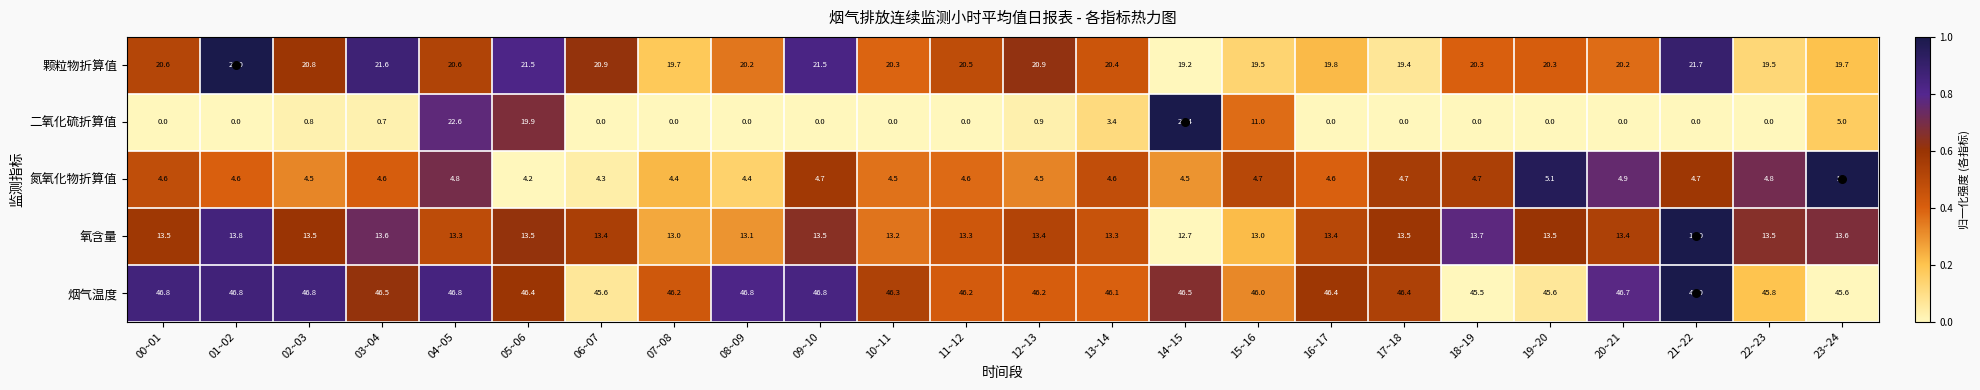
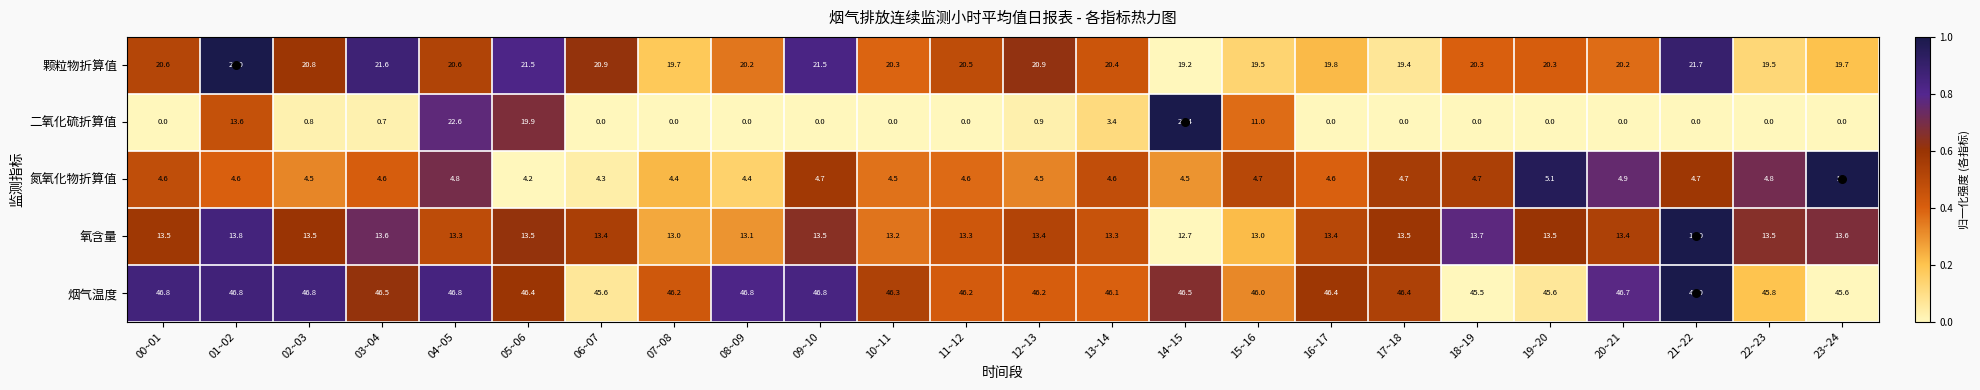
  {
    "颗粒物折算值": {
      "00~01": 20.6,
      "02~03": 20.8,
      "03~04": 21.6,
      "04~05": 20.6,
      "05~06": 21.5,
      "06~07": 20.9,
      "07~08": 19.7,
      "08~09": 20.2,
      "09~10": 21.5,
      "10~11": 20.3,
      "11~12": 20.5,
      "12~13": 20.9,
      "13~14": 20.4,
      "14~15": 19.2,
      "15~16": 19.5,
      "16~17": 19.8,
      "17~18": 19.4,
      "18~19": 20.3,
      "19~20": 20.3,
      "20~21": 20.2,
      "21~22": 21.7,
      "22~23": 19.5,
      "23~24": 19.7
    },
    "二氧化硫折算值": {
      "00~01": 0.0,
-     "01~02": 0.0,
+     "01~02": 13.6,
      "02~03": 0.8,
      "03~04": 0.7,
      "04~05": 22.6,
      "05~06": 19.9,
      "06~07": 0.0,
      "07~08": 0.0,
      "08~09": 0.0,
      "09~10": 0.0,
      "10~11": 0.0,
      "11~12": 0.0,
      "12~13": 0.9,
      "13~14": 3.4,
      "15~16": 11.0,
      "16~17": 0.0,
      "17~18": 0.0,
      "18~19": 0.0,
      "19~20": 0.0,
      "20~21": 0.0,
      "21~22": 0.0,
      "22~23": 0.0,
-     "23~24": 5.0
+     "23~24": 0.0
    },
    "氮氧化物折算值": {
      "00~01": 4.6,
      "01~02": 4.6,
      "02~03": 4.5,
      "03~04": 4.6,
      "04~05": 4.8,
      "05~06": 4.2,
      "06~07": 4.3,
      "07~08": 4.4,
      "08~09": 4.4,
      "09~10": 4.7,
      "10~11": 4.5,
      "11~12": 4.6,
      "12~13": 4.5,
      "13~14": 4.6,
      "14~15": 4.5,
      "15~16": 4.7,
      "16~17": 4.6,
      "17~18": 4.7,
      "18~19": 4.7,
      "19~20": 5.1,
      "20~21": 4.9,
      "21~22": 4.7,
      "22~23": 4.8
    },
    "氧含量": {
      "00~01": 13.5,
      "01~02": 13.8,
      "02~03": 13.5,
      "03~04": 13.6,
      "04~05": 13.3,
      "05~06": 13.5,
      "06~07": 13.4,
      "07~08": 13.0,
      "08~09": 13.1,
      "09~10": 13.5,
      "10~11": 13.2,
      "11~12": 13.3,
      "12~13": 13.4,
      "13~14": 13.3,
      "14~15": 12.7,
      "15~16": 13.0,
      "16~17": 13.4,
      "17~18": 13.5,
      "18~19": 13.7,
      "19~20": 13.5,
      "20~21": 13.4,
      "22~23": 13.5,
      "23~24": 13.6
    },
    "烟气温度": {
      "00~01": 46.8,
      "01~02": 46.8,
      "02~03": 46.8,
      "03~04": 46.5,
      "04~05": 46.8,
      "05~06": 46.4,
      "06~07": 45.6,
      "07~08": 46.2,
      "08~09": 46.8,
      "09~10": 46.8,
      "10~11": 46.3,
      "11~12": 46.2,
      "12~13": 46.2,
      "13~14": 46.1,
      "14~15": 46.5,
      "15~16": 46.0,
      "16~17": 46.4,
      "17~18": 46.4,
      "18~19": 45.5,
      "19~20": 45.6,
      "20~21": 46.7,
      "22~23": 45.8,
      "23~24": 45.6
    }
  }
